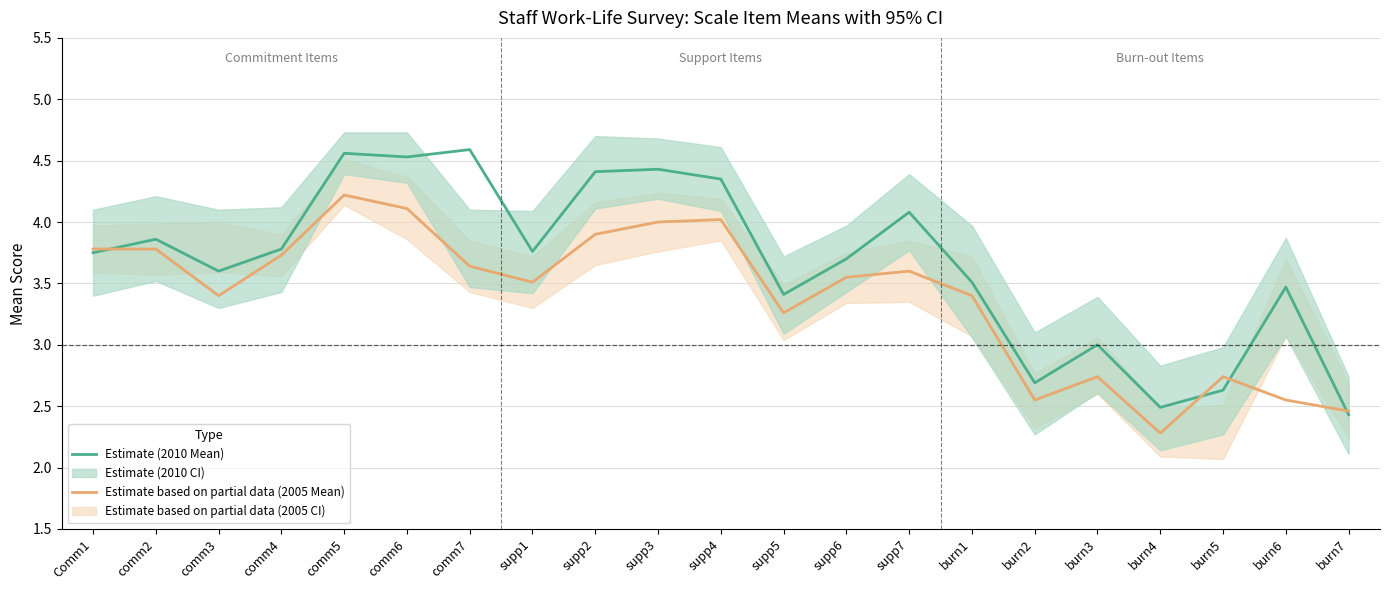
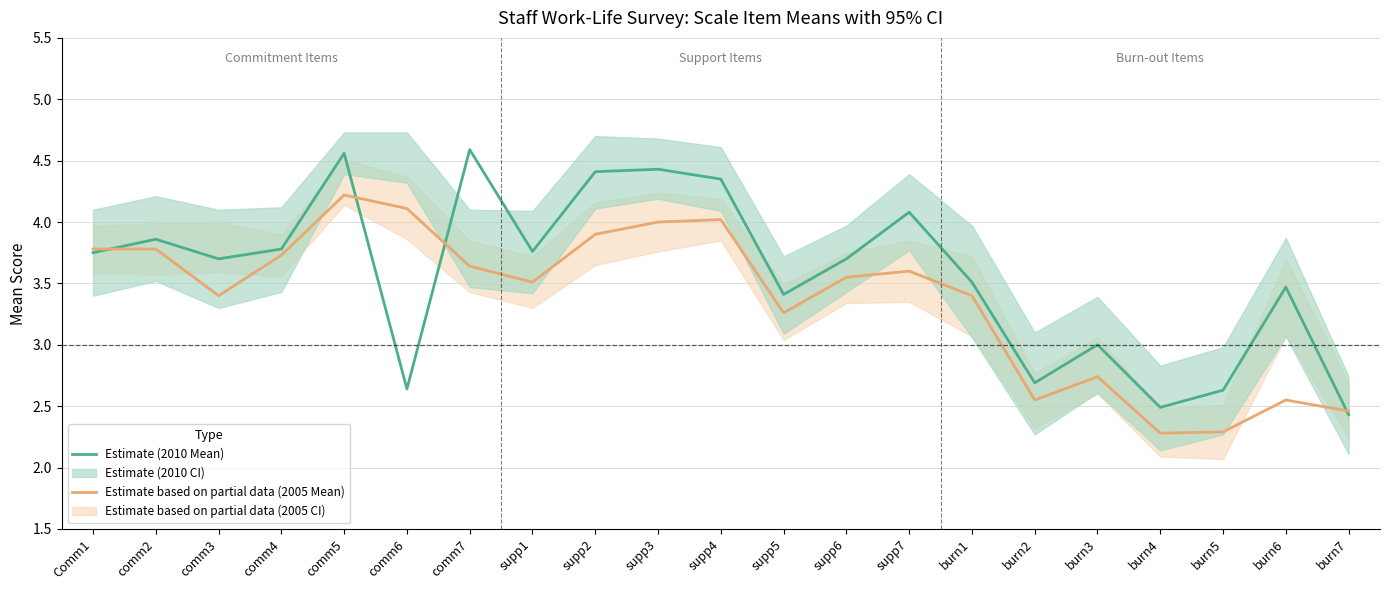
  {
    "Estimate (2010 Mean)": {
      "Comm1": 3.75,
      "comm2": 3.86,
-     "comm3": 3.6,
+     "comm3": 3.7,
      "comm4": 3.78,
      "comm5": 4.56,
-     "comm6": 4.53,
+     "comm6": 2.64,
      "comm7": 4.59,
      "supp1": 3.76,
      "supp2": 4.41,
      "supp3": 4.43,
      "supp4": 4.35,
      "supp5": 3.41,
      "supp6": 3.70,
      "supp7": 4.08,
      "burn1": 3.51,
      "burn2": 2.69,
      "burn3": 3.00,
      "burn5": 2.63,
      "burn6": 3.47,
      "burn7": 2.43
    },
    "Estimate based on partial data (2005 Mean)": {
      "Comm1": 3.78,
      "comm2": 3.78,
      "comm3": 3.40,
      "comm4": 3.73,
      "comm5": 4.22,
      "comm6": 4.11,
      "comm7": 3.64,
      "supp1": 3.51,
      "supp2": 3.90,
      "supp3": 4.00,
      "supp4": 4.02,
      "supp5": 3.26,
      "supp6": 3.55,
      "supp7": 3.60,
      "burn1": 3.40,
      "burn2": 2.55,
      "burn3": 2.74,
      "burn4": 2.28,
-     "burn5": 2.74,
+     "burn5": 2.29,
      "burn6": 2.55,
      "burn7": 2.46
    }
  }
